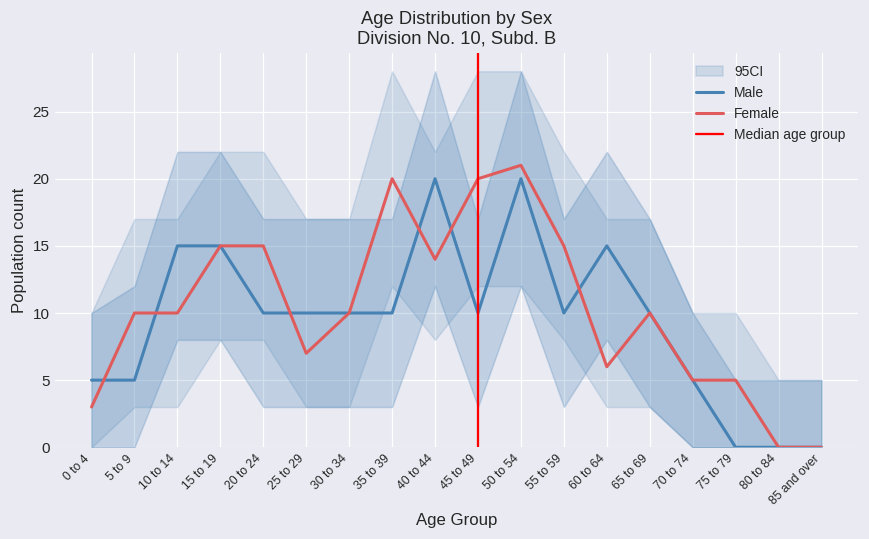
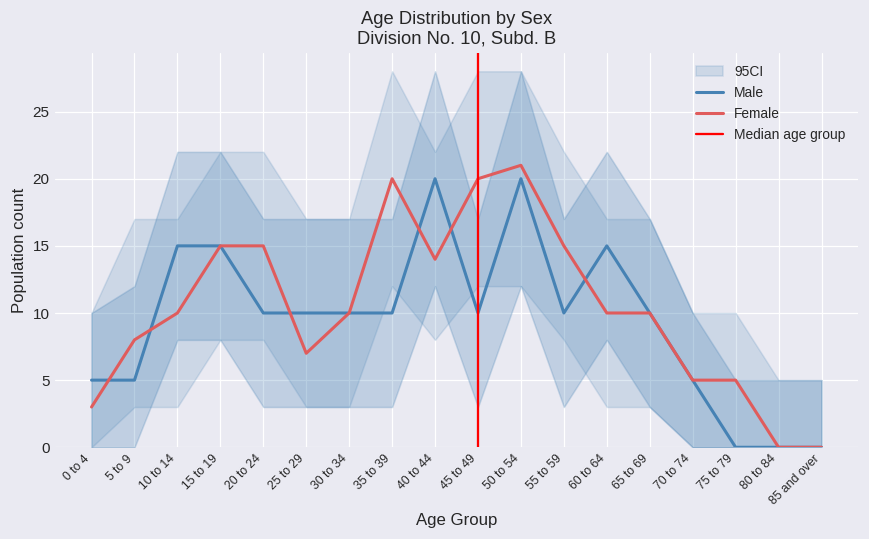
  {
    "Female": {
      "0 to 4": 3,
-     "5 to 9": 10,
+     "5 to 9": 8,
      "10 to 14": 10,
      "20 to 24": 15,
      "25 to 29": 7,
      "35 to 39": 20,
      "40 to 44": 14,
      "45 to 49": 20,
      "50 to 54": 21,
      "55 to 59": 15,
-     "60 to 64": 6
+     "60 to 64": 10
    }
  }
